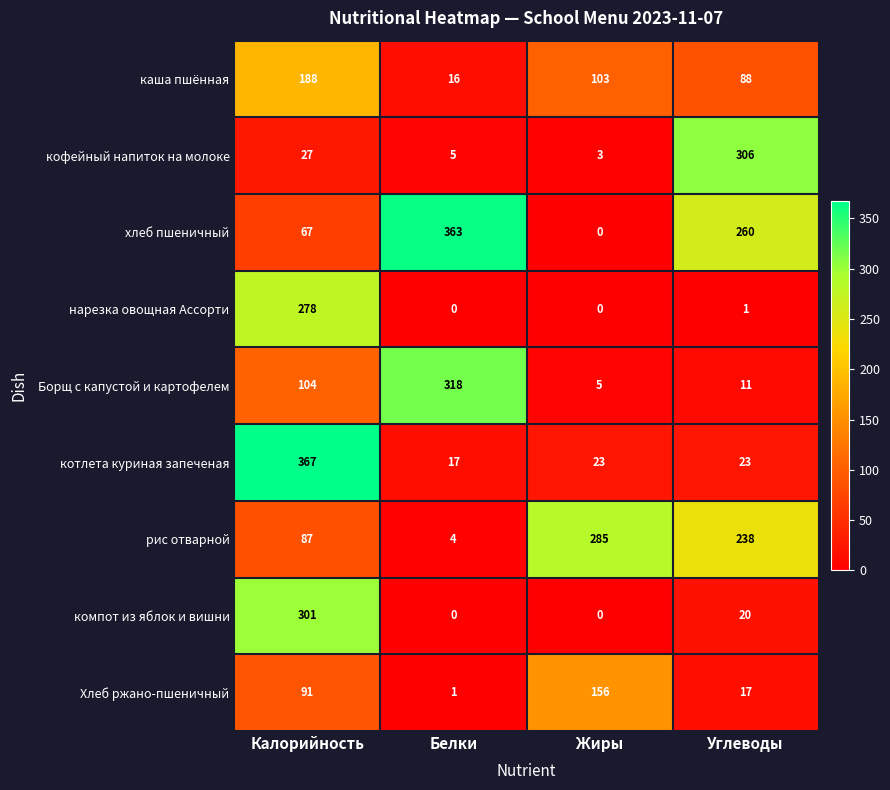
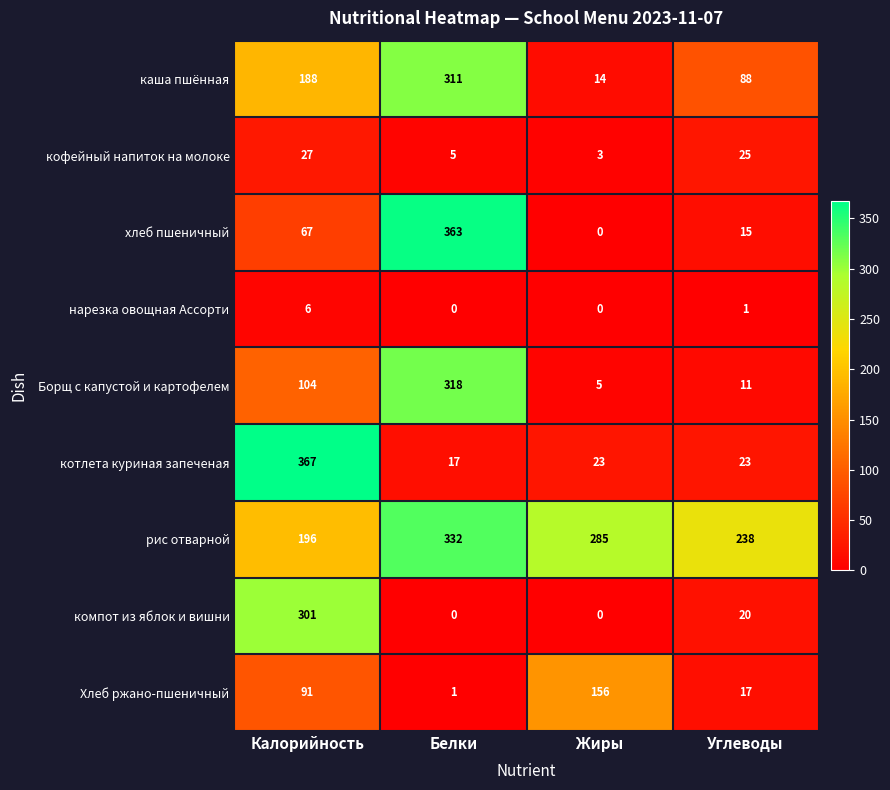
  {
    "каша пшённая": {
      "Калорийность": 188,
-     "Белки": 16,
-     "Жиры": 103,
+     "Белки": 311,
+     "Жиры": 14,
      "Углеводы": 88
    },
    "кофейный напиток на молоке": {
      "Калорийность": 27,
      "Белки": 5,
      "Жиры": 3,
-     "Углеводы": 306
+     "Углеводы": 25
    },
    "хлеб пшеничный": {
      "Калорийность": 67,
      "Белки": 363,
      "Жиры": 0,
-     "Углеводы": 260
+     "Углеводы": 15
    },
    "нарезка овощная Ассорти": {
-     "Калорийность": 278,
+     "Калорийность": 6,
      "Белки": 0,
      "Жиры": 0,
      "Углеводы": 1
    },
    "Борщ с капустой и картофелем": {
      "Калорийность": 104,
      "Белки": 318,
      "Жиры": 5,
      "Углеводы": 11
    },
    "котлета куриная запеченая": {
      "Калорийность": 367,
      "Белки": 17,
      "Жиры": 23,
      "Углеводы": 23
    },
    "рис отварной": {
-     "Калорийность": 87,
-     "Белки": 4,
+     "Калорийность": 196,
+     "Белки": 332,
      "Жиры": 285,
      "Углеводы": 238
    },
    "компот из яблок и вишни": {
      "Калорийность": 301,
      "Белки": 0,
      "Жиры": 0,
      "Углеводы": 20
    },
    "Хлеб ржано-пшеничный": {
      "Калорийность": 91,
      "Белки": 1,
      "Жиры": 156,
      "Углеводы": 17
    }
  }
